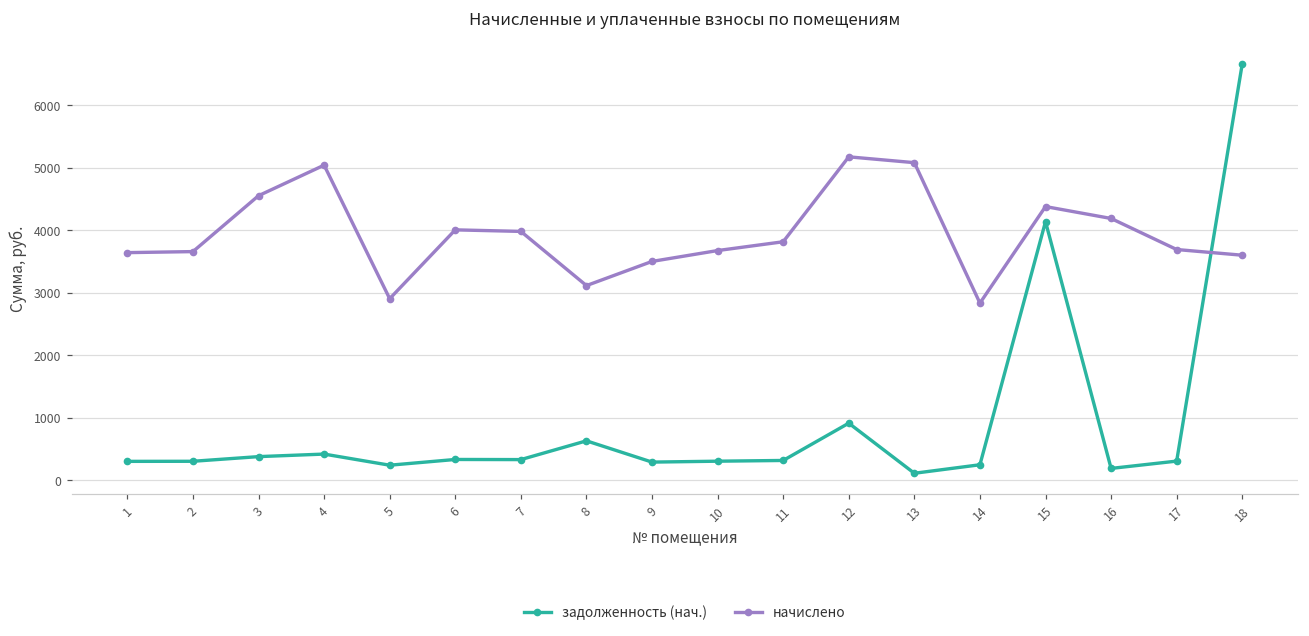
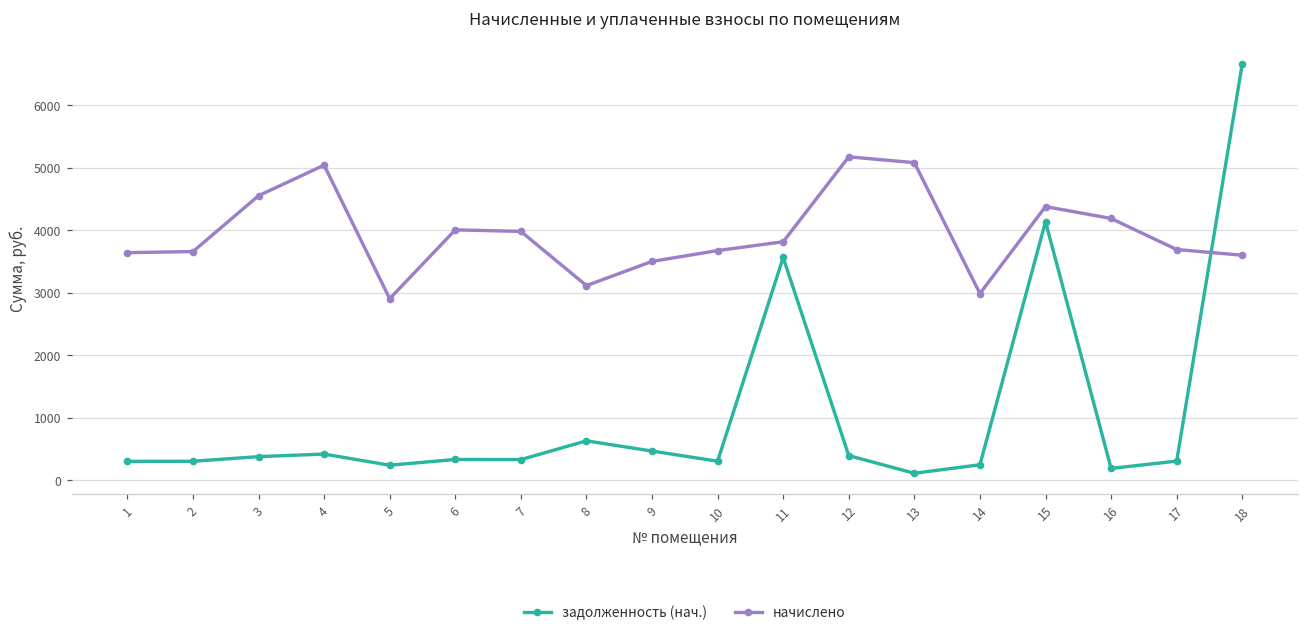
  {
    "задолженность (нач.)": {
      "1": 300,
      "2": 300,
      "3": 400,
      "4": 400,
      "5": 200,
      "6": 300,
      "7": 300,
      "8": 600,
-     "9": 300,
+     "9": 500,
      "10": 300,
-     "11": 300,
-     "12": 900,
+     "11": 3600,
+     "12": 400,
      "13": 100,
      "14": 200,
      "15": 4100,
      "16": 200,
      "17": 300,
      "18": 6700
    },
    "начислено": {
      "1": 3600,
      "2": 3700,
      "3": 4600,
      "4": 5000,
      "5": 2900,
      "6": 4000,
      "7": 4000,
      "8": 3100,
      "9": 3500,
      "10": 3700,
      "11": 3800,
      "12": 5200,
      "13": 5100,
-     "14": 2800,
+     "14": 3000,
      "15": 4400,
      "16": 4200,
      "17": 3700,
      "18": 3600
    }
  }
